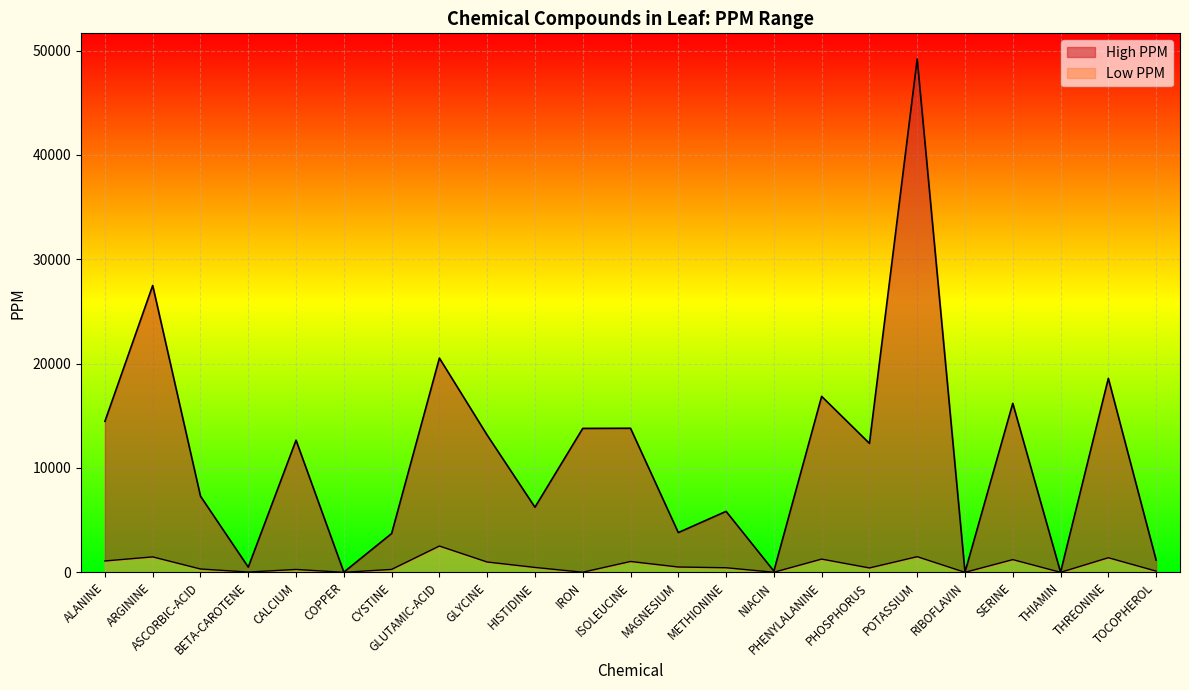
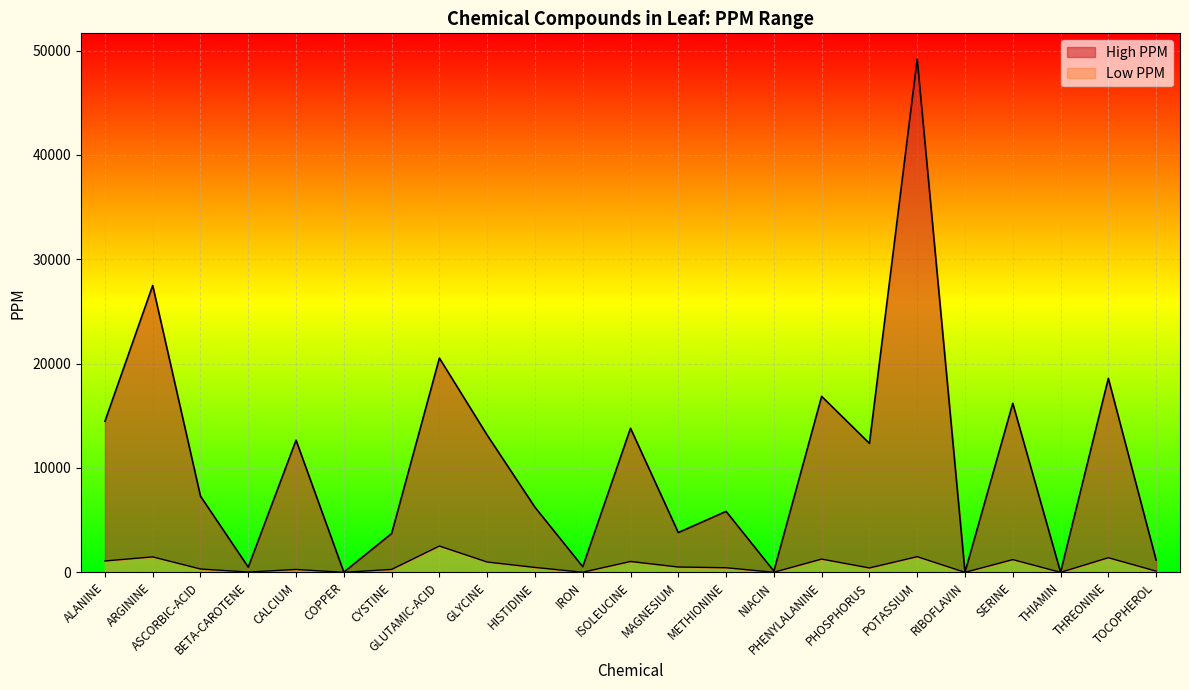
  {
    "High PPM": {
      "ALANINE": 14500,
      "ARGININE": 27500,
      "ASCORBIC-ACID": 7300,
      "BETA-CAROTENE": 500,
      "CALCIUM": 12700,
      "CYSTINE": 3700,
      "GLUTAMIC-ACID": 20500,
      "GLYCINE": 13200,
      "HISTIDINE": 6200,
-     "IRON": 13800,
+     "IRON": 500,
      "ISOLEUCINE": 13800,
      "MAGNESIUM": 3800,
      "METHIONINE": 5800,
      "PHENYLALANINE": 16900,
      "PHOSPHORUS": 12400,
      "POTASSIUM": 49200,
      "SERINE": 16200,
      "THREONINE": 18600,
      "TOCOPHEROL": 1200
    },
    "Low PPM": {
      "ALANINE": 1100,
      "ARGININE": 1500,
      "ASCORBIC-ACID": 300,
      "BETA-CAROTENE": 0,
      "CALCIUM": 300,
      "CYSTINE": 300,
      "GLUTAMIC-ACID": 2500,
      "GLYCINE": 1000,
      "HISTIDINE": 500,
      "IRON": 0,
      "ISOLEUCINE": 1000,
      "MAGNESIUM": 500,
      "METHIONINE": 400,
      "PHENYLALANINE": 1300,
      "PHOSPHORUS": 400,
      "POTASSIUM": 1500,
      "SERINE": 1200,
      "THREONINE": 1400,
      "TOCOPHEROL": 100
    }
  }
